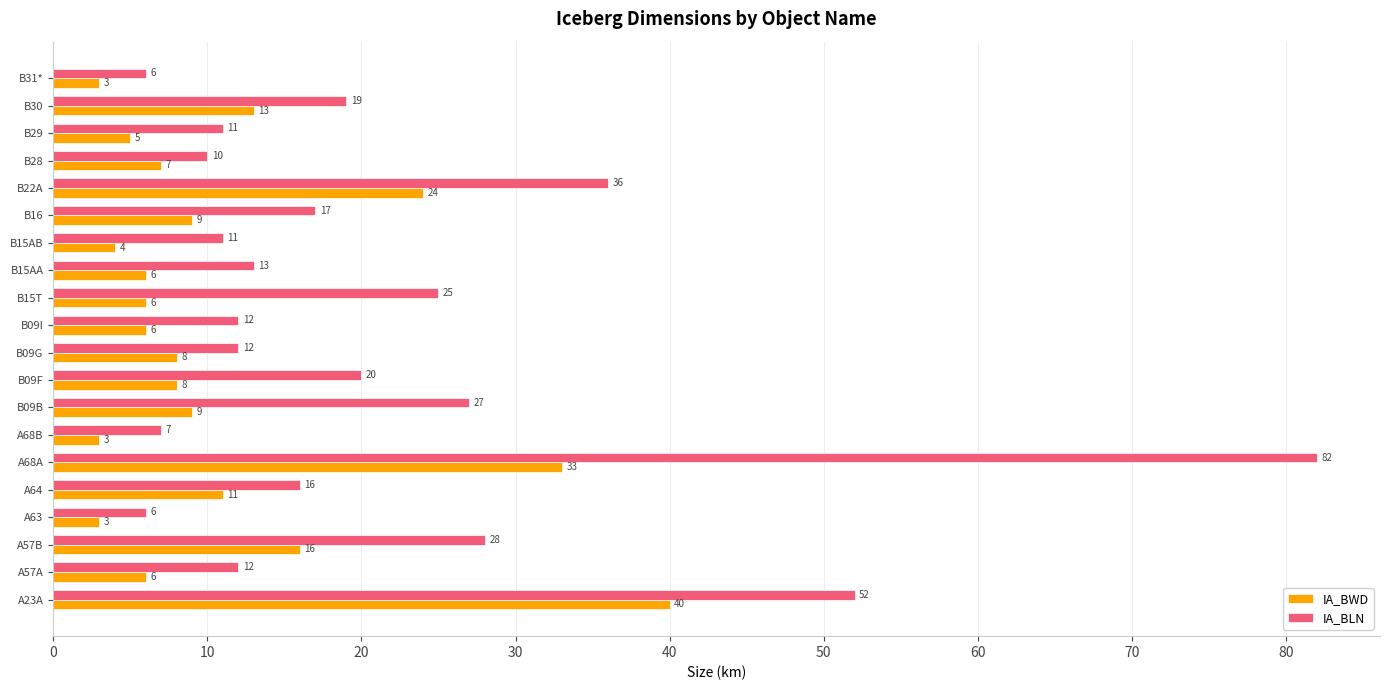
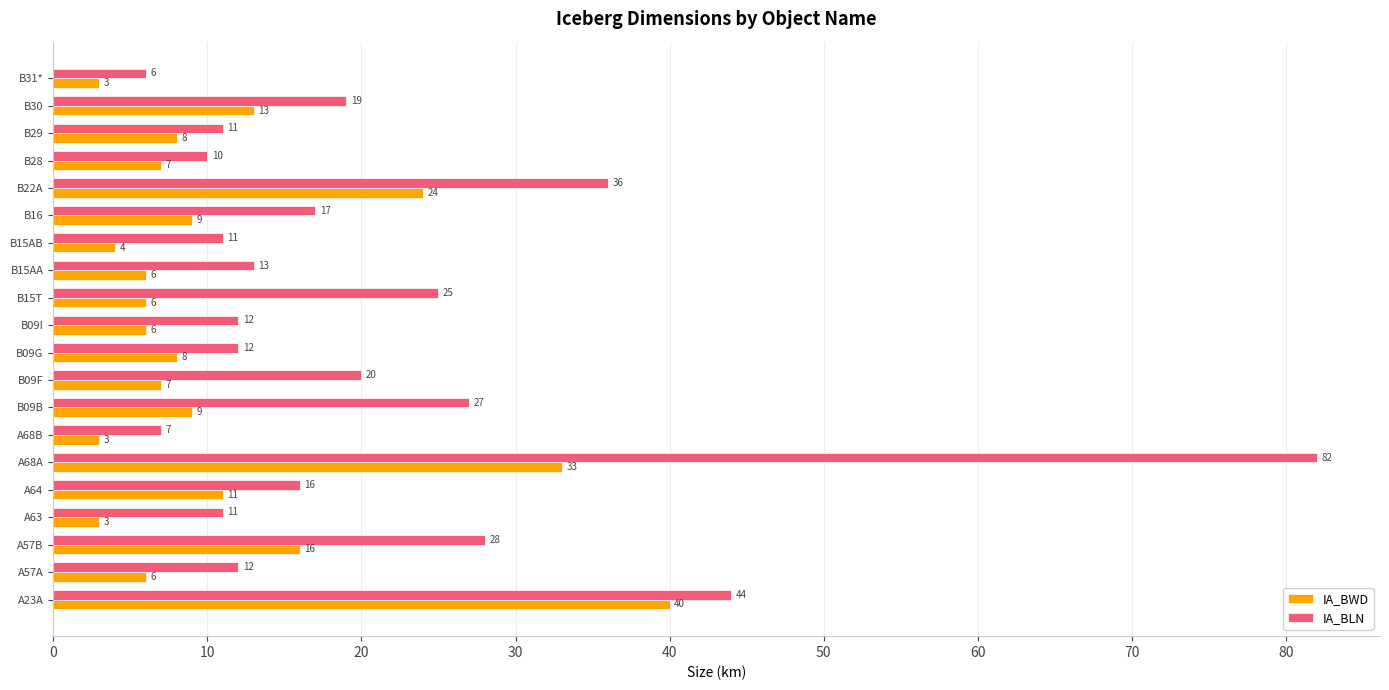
  {
    "IA_BWD": {
      "B31*": 3,
      "B30": 13,
-     "B29": 5,
+     "B29": 8,
      "B28": 7,
      "B22A": 24,
      "B16": 9,
      "B15AB": 4,
      "B15AA": 6,
      "B15T": 6,
      "B09I": 6,
      "B09G": 8,
-     "B09F": 8,
+     "B09F": 7,
      "B09B": 9,
      "A68B": 3,
      "A68A": 33,
      "A64": 11,
      "A63": 3,
      "A57B": 16,
      "A57A": 6,
      "A23A": 40
    },
    "IA_BLN": {
      "B31*": 6,
      "B30": 19,
      "B29": 11,
      "B28": 10,
      "B22A": 36,
      "B16": 17,
      "B15AB": 11,
      "B15AA": 13,
      "B15T": 25,
      "B09I": 12,
      "B09G": 12,
      "B09F": 20,
      "B09B": 27,
      "A68B": 7,
      "A68A": 82,
      "A64": 16,
-     "A63": 6,
+     "A63": 11,
      "A57B": 28,
      "A57A": 12,
-     "A23A": 52
+     "A23A": 44
    }
  }
